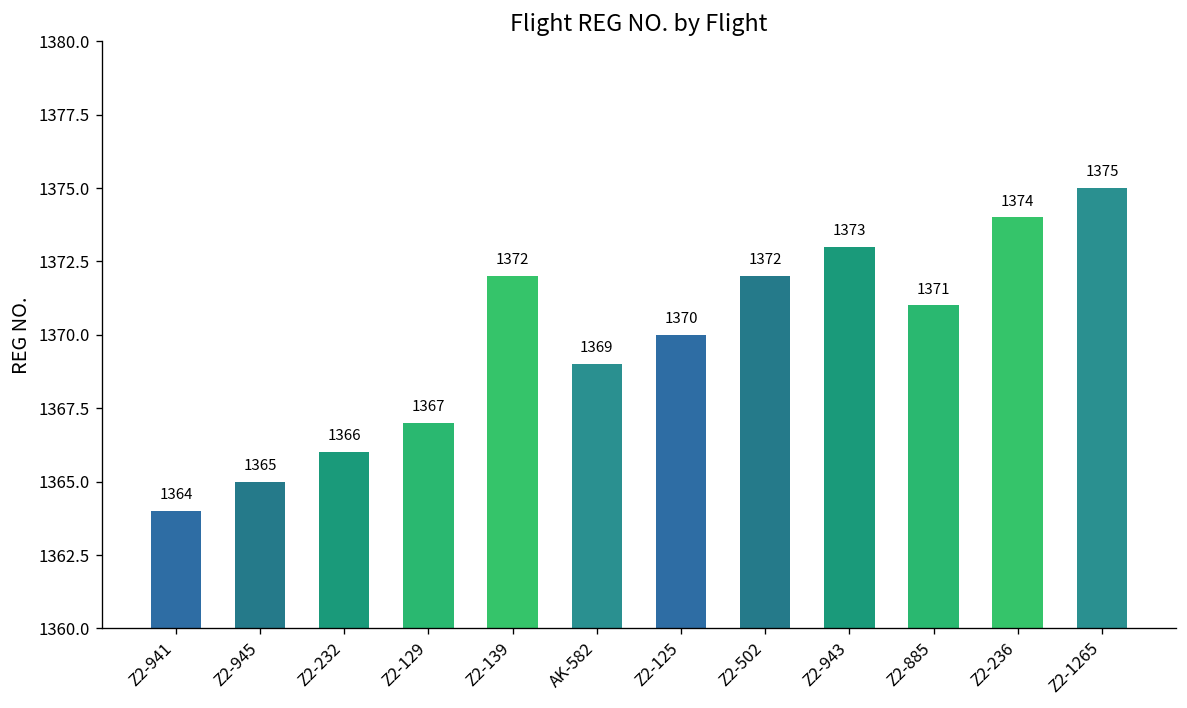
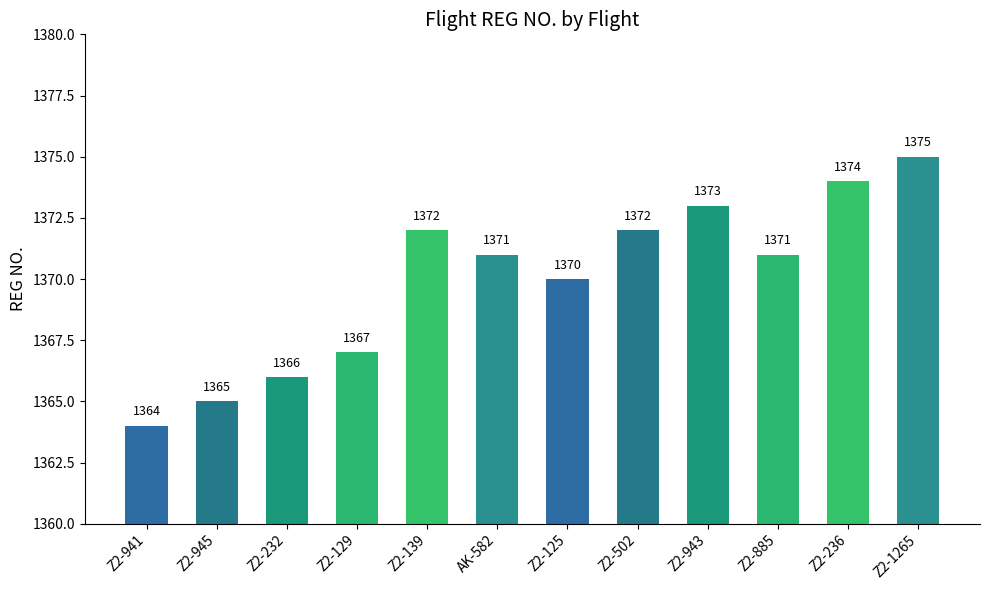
  {
    "Z2-941": 1364,
    "Z2-945": 1365,
    "Z2-232": 1366,
    "Z2-129": 1367,
    "Z2-139": 1372,
-   "AK-582": 1369,
+   "AK-582": 1371,
    "Z2-125": 1370,
    "Z2-502": 1372,
    "Z2-943": 1373,
    "Z2-885": 1371,
    "Z2-236": 1374,
    "Z2-1265": 1375
  }
